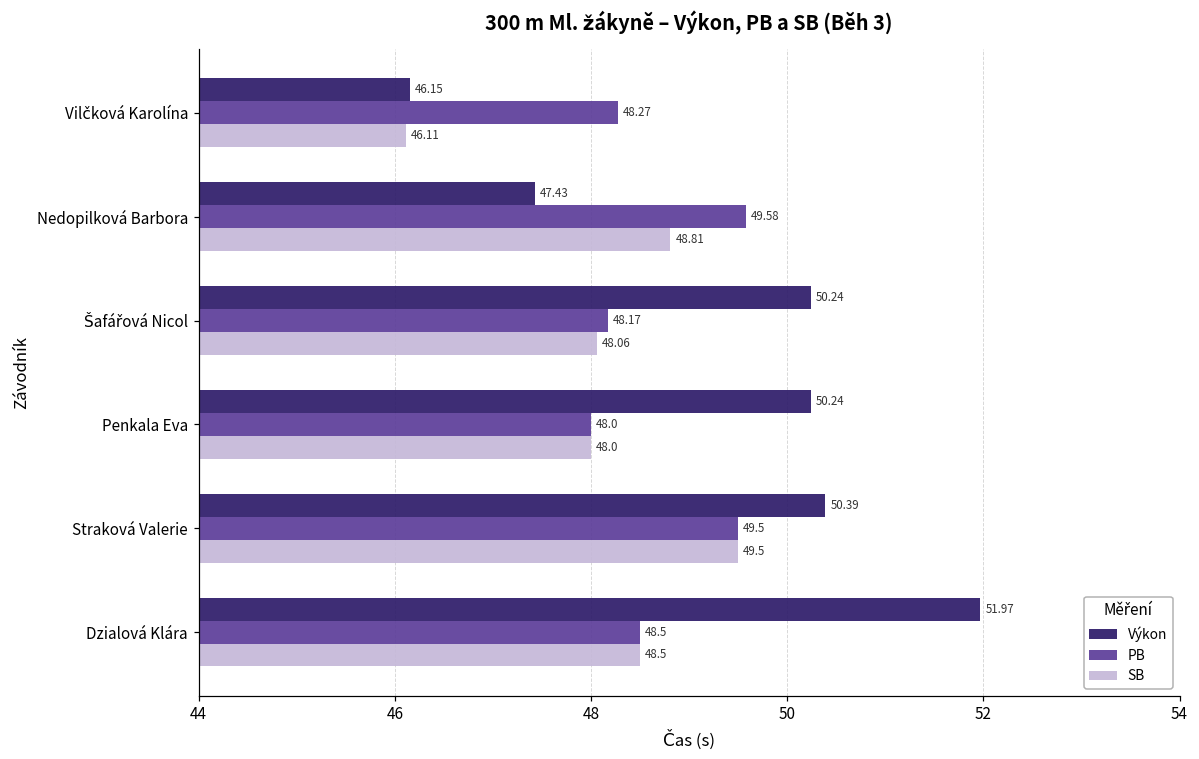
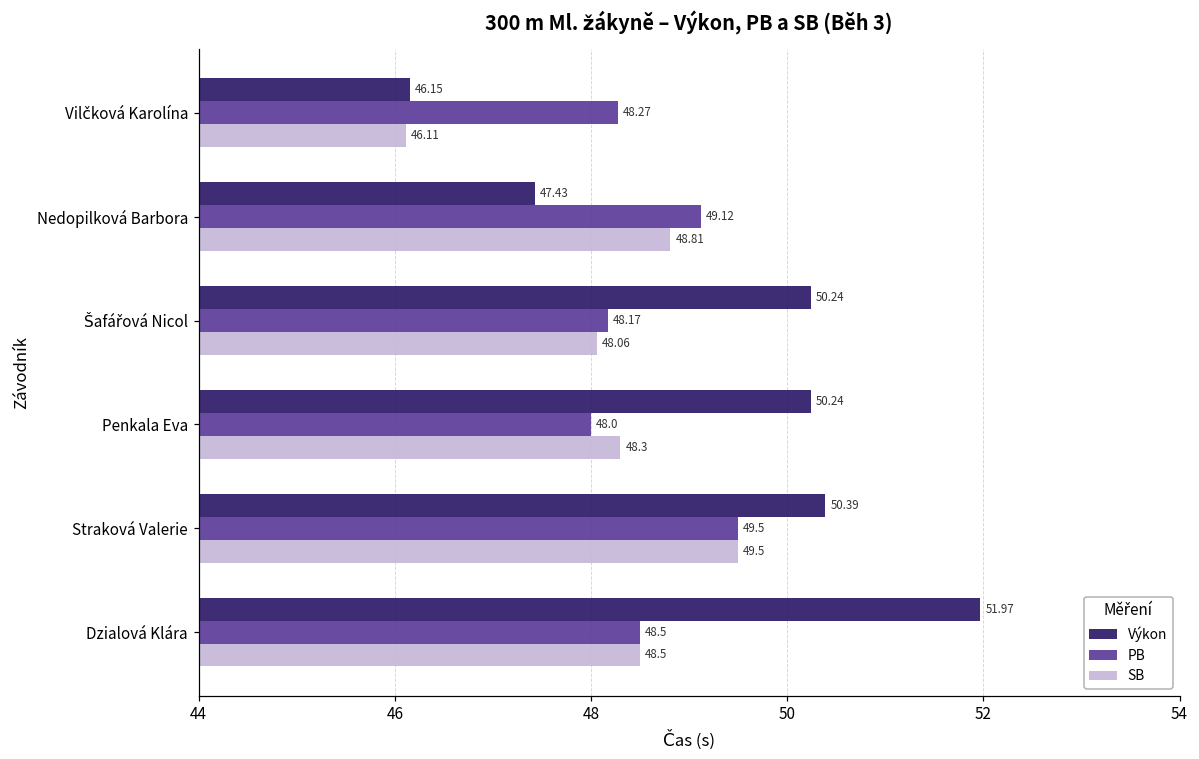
  {
    "Výkon": {
      "Vilčková Karolína": 46.15,
      "Nedopilková Barbora": 47.43,
      "Šafářová Nicol": 50.24,
      "Penkala Eva": 50.24,
      "Straková Valerie": 50.39,
      "Dzialová Klára": 51.97
    },
    "PB": {
      "Vilčková Karolína": 48.27,
-     "Nedopilková Barbora": 49.58,
+     "Nedopilková Barbora": 49.12,
      "Šafářová Nicol": 48.17,
      "Penkala Eva": 48.0,
      "Straková Valerie": 49.5,
      "Dzialová Klára": 48.5
    },
    "SB": {
      "Vilčková Karolína": 46.11,
      "Nedopilková Barbora": 48.81,
      "Šafářová Nicol": 48.06,
-     "Penkala Eva": 48.0,
+     "Penkala Eva": 48.3,
      "Straková Valerie": 49.5,
      "Dzialová Klára": 48.5
    }
  }
